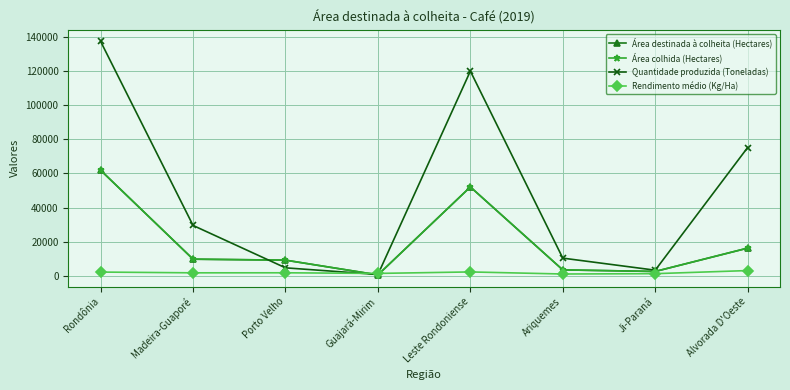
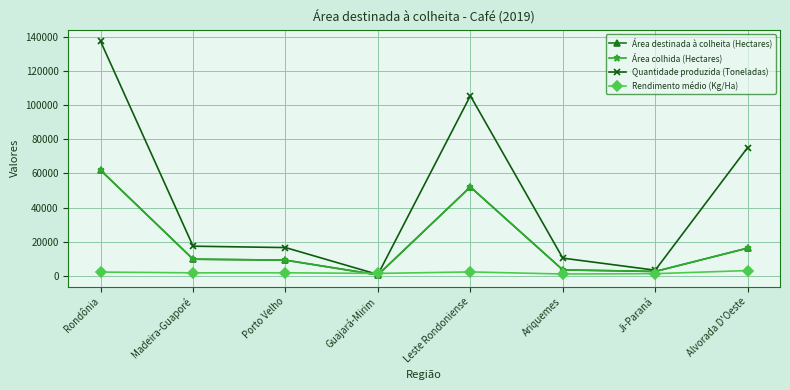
  {
    "Quantidade produzida (Toneladas)": {
      "Rondônia": 137000,
-     "Madeira-Guaporé": 30000,
-     "Porto Velho": 5000,
-     "Leste Rondoniense": 120000,
+     "Madeira-Guaporé": 17000,
+     "Porto Velho": 17000,
+     "Leste Rondoniense": 105000,
      "Ariquemes": 10000,
      "Alvorada D'Oeste": 75000
    }
  }
